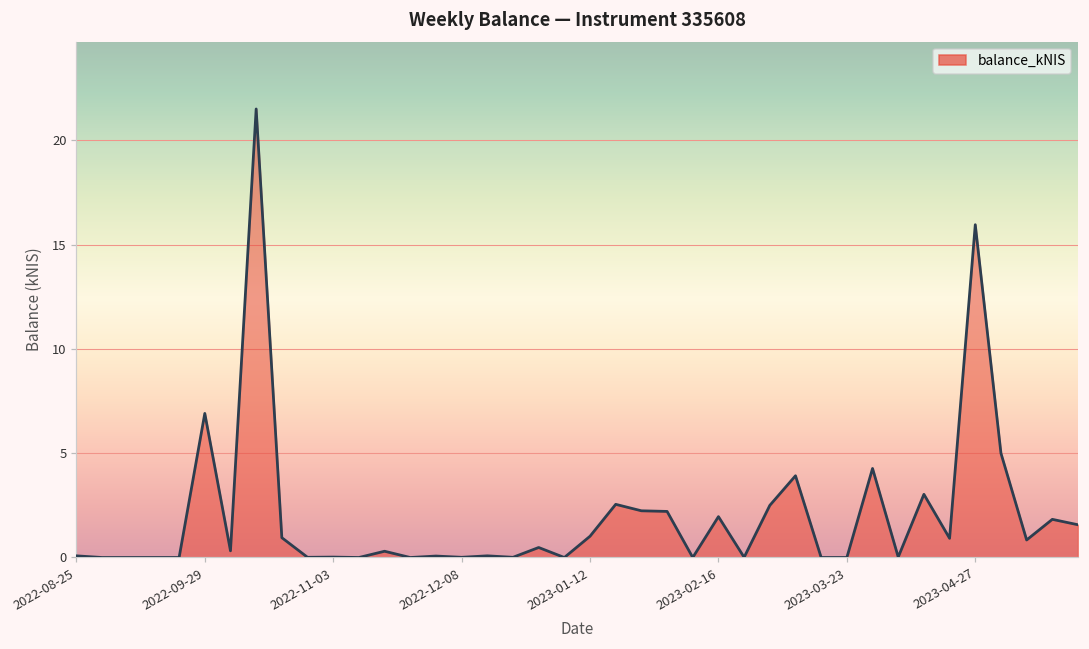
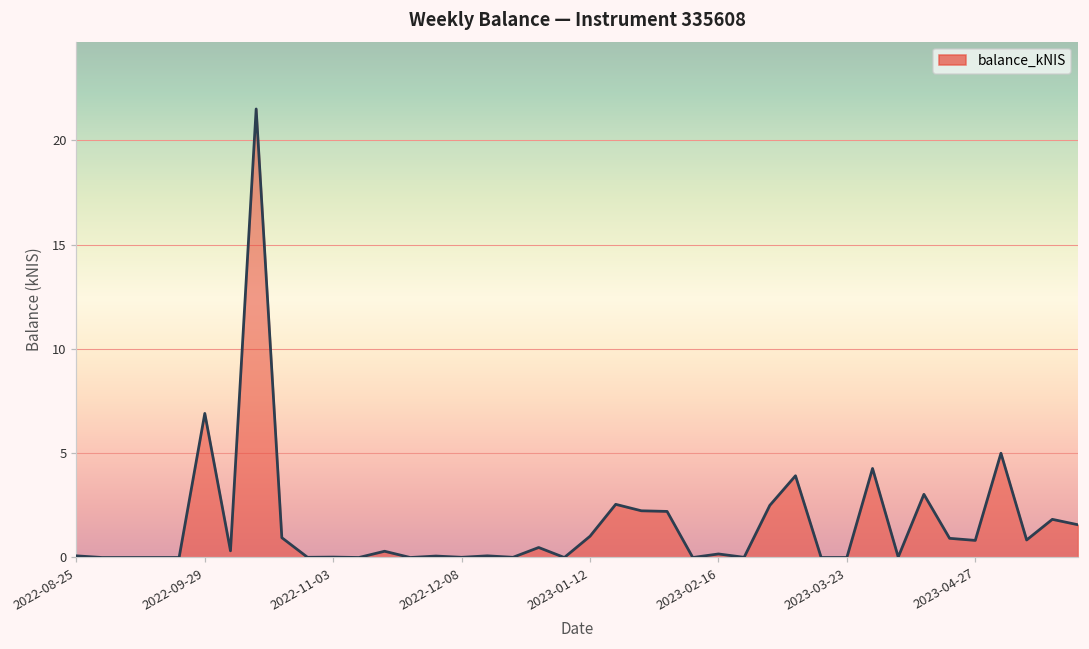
  {
    "2022-08-25": 0.1,
    "2022-09-29": 6.9,
    "2022-11-03": 0.0,
    "2022-12-08": 0.0,
    "2023-01-12": 1.0,
-   "2023-02-16": 2.0,
+   "2023-02-16": 0.2,
    "2023-03-23": 0.0,
-   "2023-04-27": 16.0
+   "2023-04-27": 0.8
  }
